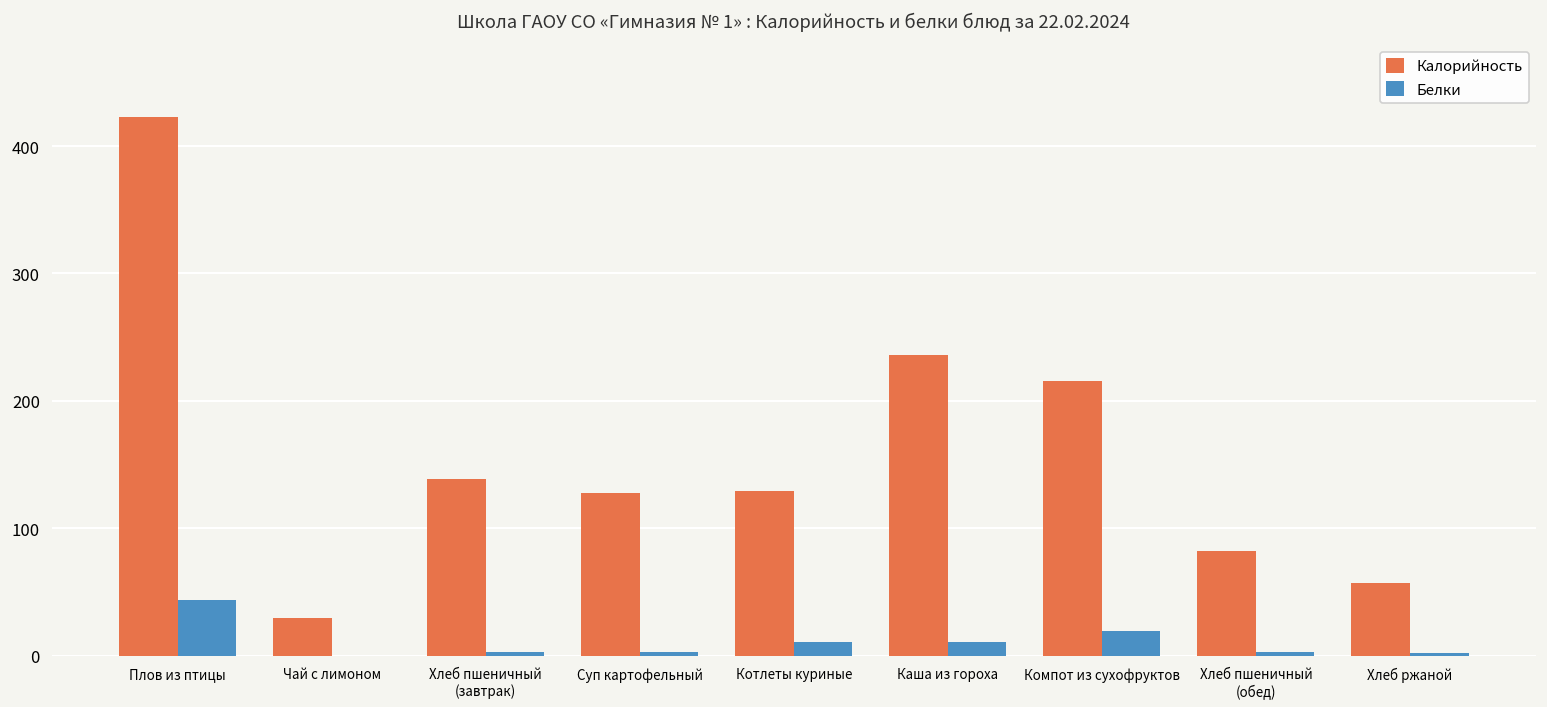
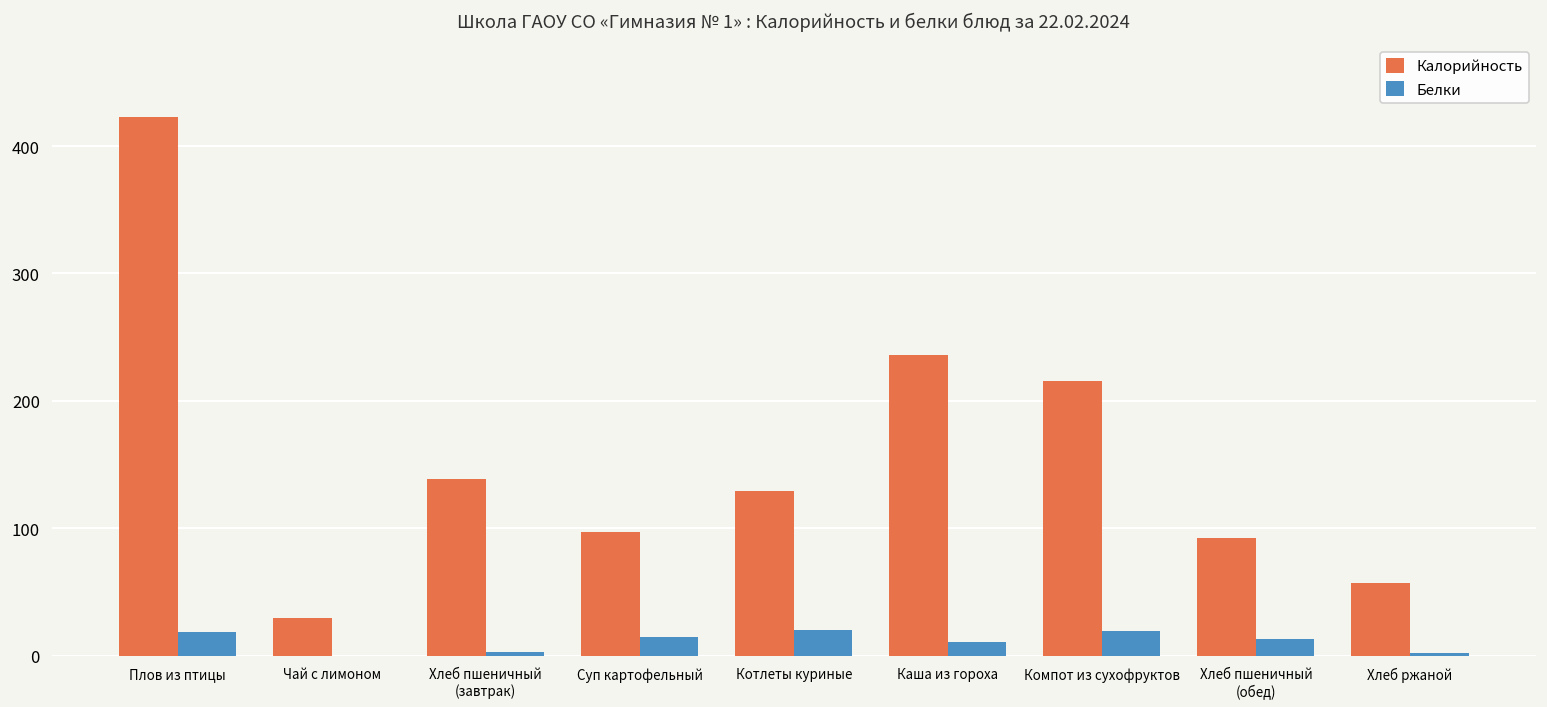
  {
    "Калорийность": {
      "Плов из птицы": 423,
      "Чай с лимоном": 30,
      "Хлеб пшеничный (завтрак)": 139,
-     "Суп картофельный": 127,
+     "Суп картофельный": 97,
      "Котлеты куриные": 129,
      "Каша из гороха": 236,
      "Компот из сухофруктов": 216,
-     "Хлеб пшеничный (обед)": 82,
+     "Хлеб пшеничный (обед)": 93,
      "Хлеб ржаной": 57
    },
    "Белки": {
-     "Плов из птицы": 44,
+     "Плов из птицы": 19,
      "Чай с лимоном": 0,
      "Хлеб пшеничный (завтрак)": 3,
-     "Суп картофельный": 3,
-     "Котлеты куриные": 11,
+     "Суп картофельный": 14,
+     "Котлеты куриные": 21,
      "Каша из гороха": 11,
      "Компот из сухофруктов": 20,
-     "Хлеб пшеничный (обед)": 3
+     "Хлеб пшеничный (обед)": 13
    }
  }
